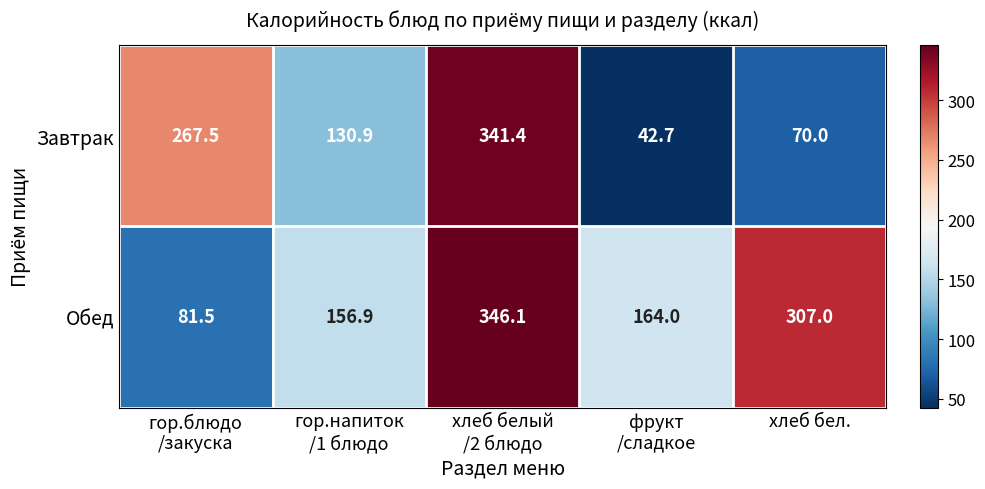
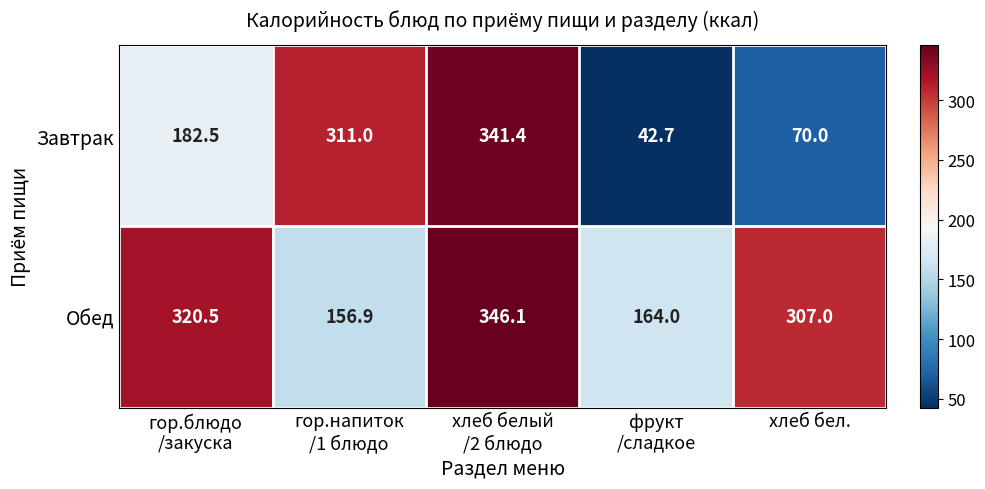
  {
    "Завтрак": {
-     "гор.блюдо /закуска": 267.5,
-     "гор.напиток /1 блюдо": 130.9,
+     "гор.блюдо /закуска": 182.5,
+     "гор.напиток /1 блюдо": 311.0,
      "хлеб белый /2 блюдо": 341.4,
      "фрукт /сладкое": 42.7,
      "хлеб бел.": 70.0
    },
    "Обед": {
-     "гор.блюдо /закуска": 81.5,
+     "гор.блюдо /закуска": 320.5,
      "гор.напиток /1 блюдо": 156.9,
      "хлеб белый /2 блюдо": 346.1,
      "фрукт /сладкое": 164.0,
      "хлеб бел.": 307.0
    }
  }
